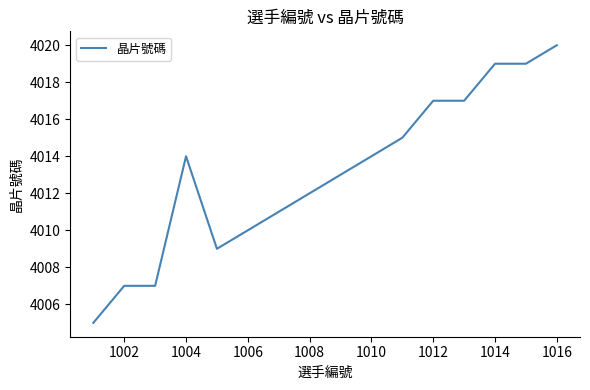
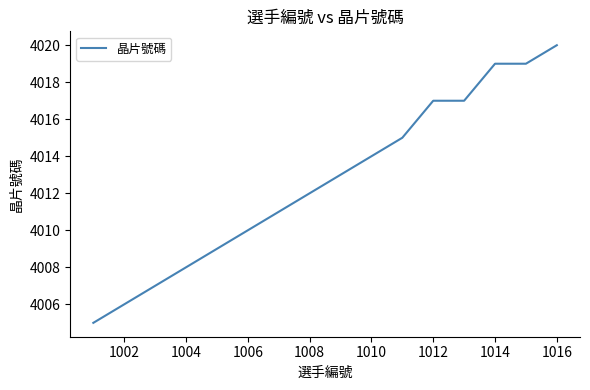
  {
-   "1002": 4007,
-   "1004": 4014,
+   "1002": 4006,
+   "1004": 4008,
    "1006": 4010,
    "1008": 4012,
    "1010": 4014,
    "1012": 4017,
    "1014": 4019,
    "1016": 4020
  }
